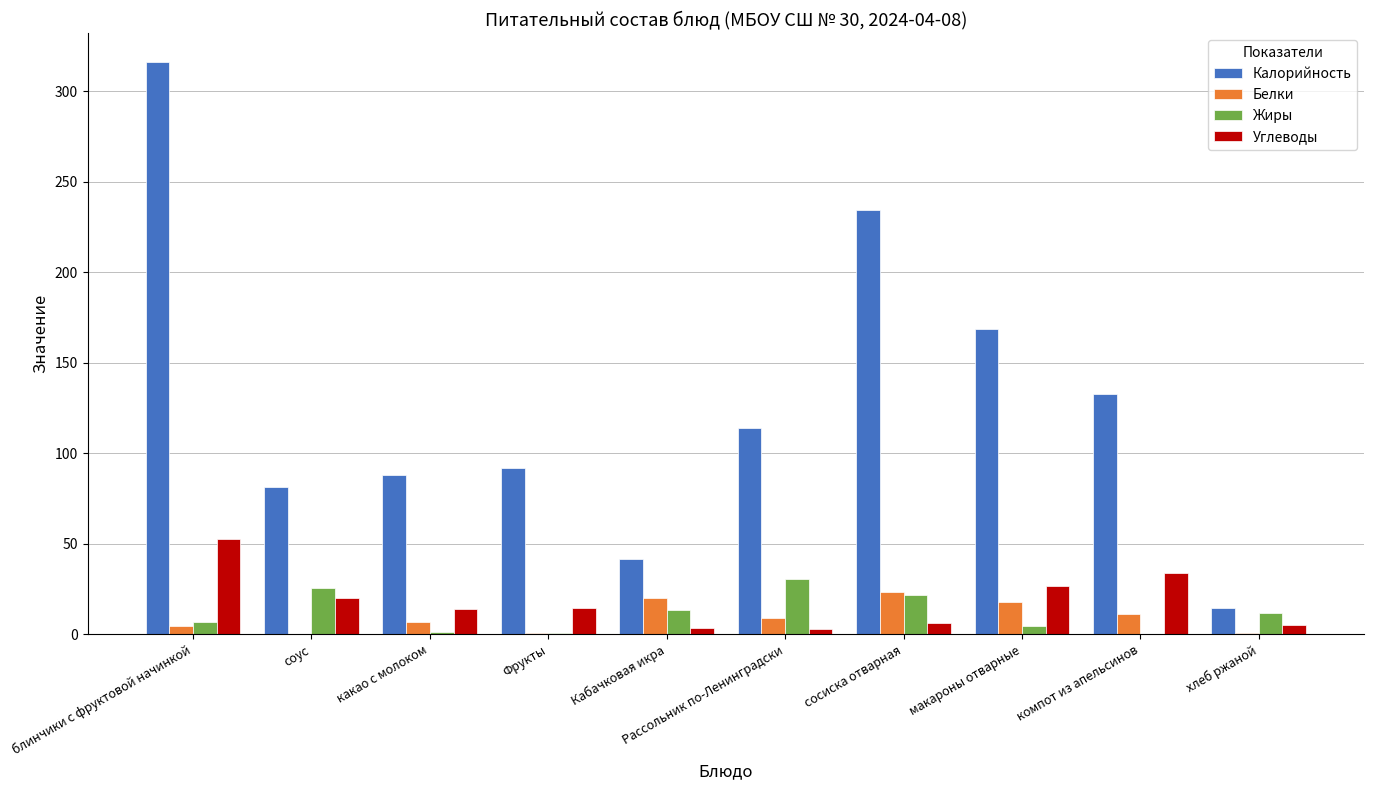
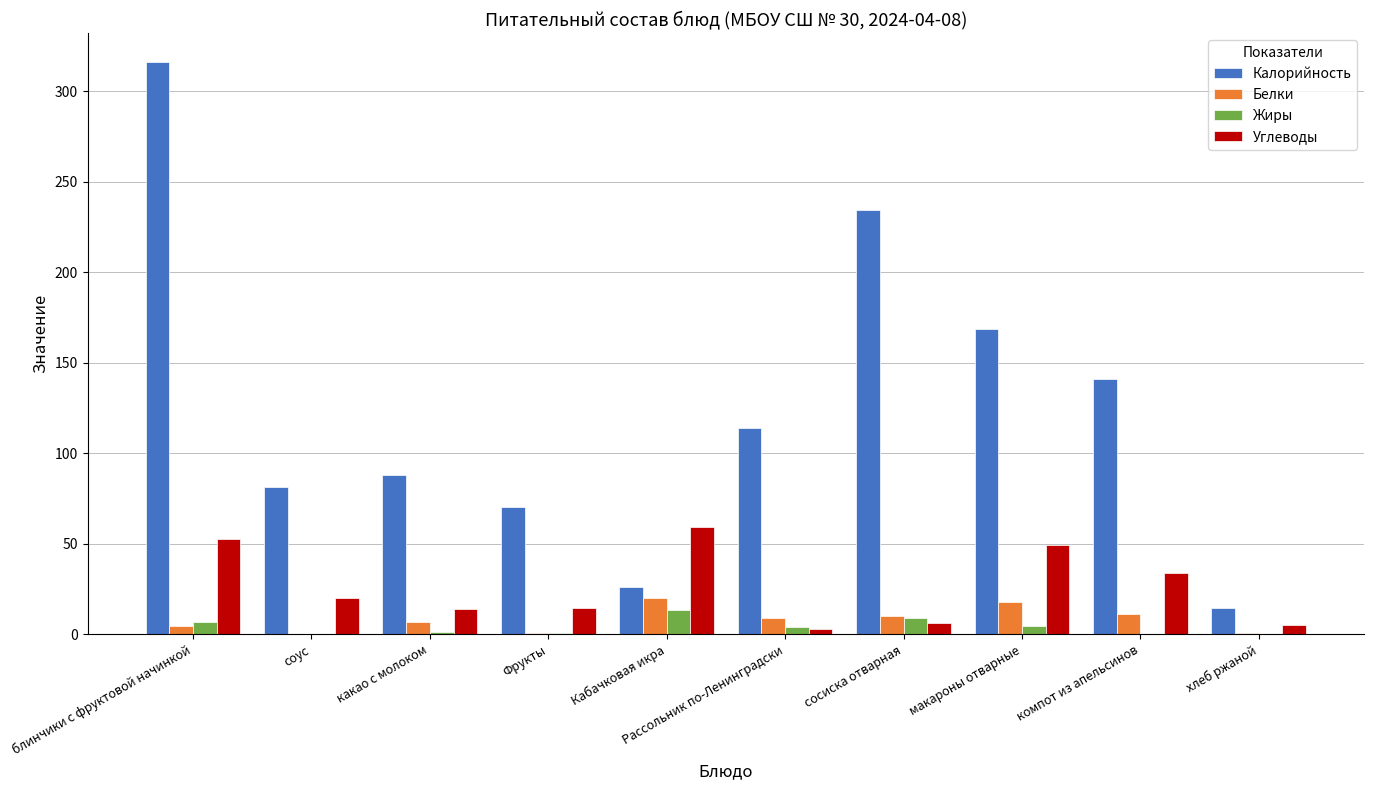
  {
    "Калорийность": {
      "блинчики с фруктовой начинкой": 316,
      "соус": 82,
      "какао с молоком": 88,
-     "Фрукты": 92,
-     "Кабачковая икра": 42,
+     "Фрукты": 71,
+     "Кабачковая икра": 26,
      "Рассольник по-Ленинградски": 114,
      "сосиска отварная": 235,
      "макароны отварные": 168,
-     "компот из апельсинов": 133,
+     "компот из апельсинов": 141,
      "хлеб ржаной": 14
    },
    "Белки": {
      "блинчики с фруктовой начинкой": 5,
      "какао с молоком": 7,
      "Кабачковая икра": 20,
      "Рассольник по-Ленинградски": 9,
-     "сосиска отварная": 23,
+     "сосиска отварная": 10,
      "макароны отварные": 18,
      "компот из апельсинов": 11
    },
    "Жиры": {
      "блинчики с фруктовой начинкой": 6,
-     "соус": 26,
+     "соус": 0,
      "Кабачковая икра": 13,
-     "Рассольник по-Ленинградски": 31,
-     "сосиска отварная": 22,
+     "Рассольник по-Ленинградски": 4,
+     "сосиска отварная": 9,
      "макароны отварные": 5,
-     "хлеб ржаной": 12
+     "хлеб ржаной": 0
    },
    "Углеводы": {
      "блинчики с фруктовой начинкой": 53,
      "соус": 20,
      "какао с молоком": 14,
      "Фрукты": 15,
-     "Кабачковая икра": 3,
+     "Кабачковая икра": 59,
      "Рассольник по-Ленинградски": 3,
      "сосиска отварная": 6,
-     "макароны отварные": 26,
+     "макароны отварные": 49,
      "компот из апельсинов": 34,
      "хлеб ржаной": 5
    }
  }
